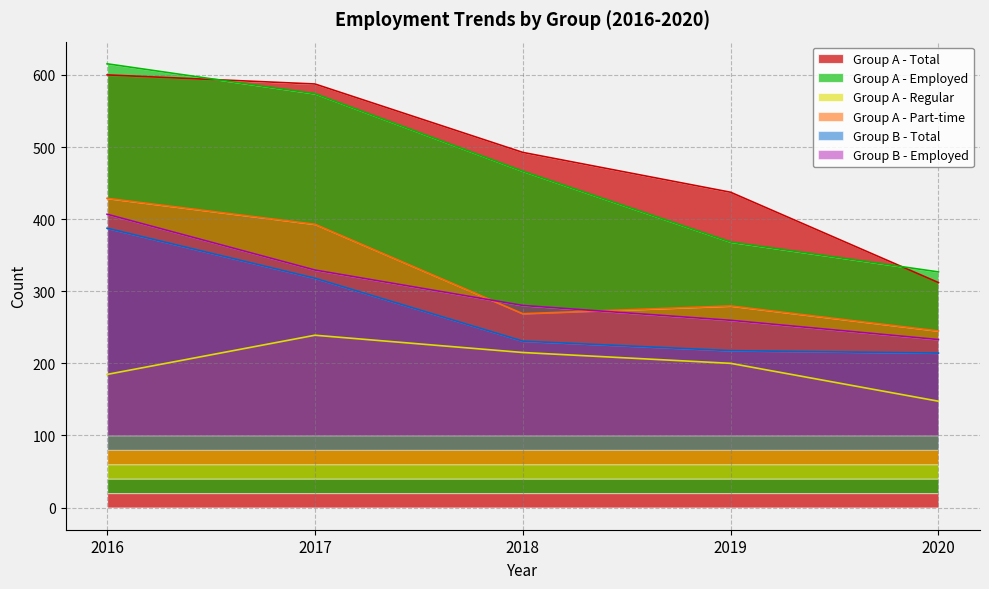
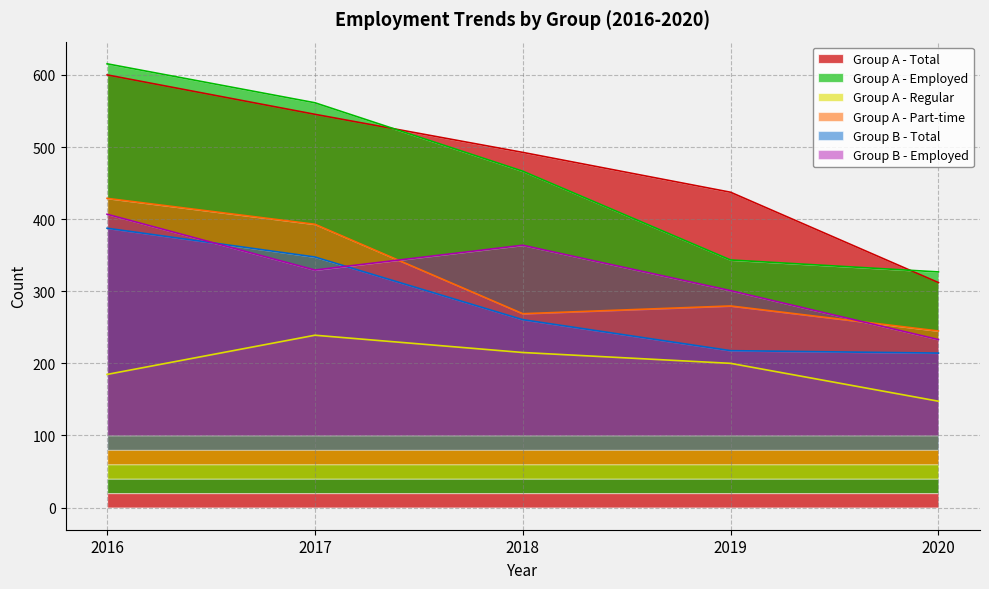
  {
    "Group A - Total": {
      "2016": 600,
-     "2017": 590,
+     "2017": 550,
      "2018": 490,
      "2019": 440,
      "2020": 310
    },
    "Group A - Employed": {
      "2016": 620,
-     "2017": 570,
+     "2017": 560,
      "2018": 470,
-     "2019": 370,
+     "2019": 340,
      "2020": 330
    },
    "Group A - Regular": {
      "2016": 180,
      "2017": 240,
      "2018": 220,
      "2019": 200,
      "2020": 150
    },
    "Group A - Part-time": {
      "2016": 430,
      "2017": 390,
      "2018": 270,
      "2019": 280,
      "2020": 240
    },
    "Group B - Total": {
      "2016": 390,
-     "2017": 320,
-     "2018": 230,
+     "2017": 350,
+     "2018": 260,
      "2019": 220,
      "2020": 210
    },
    "Group B - Employed": {
      "2016": 410,
      "2017": 330,
-     "2018": 280,
-     "2019": 260,
+     "2018": 360,
+     "2019": 300,
      "2020": 230
    }
  }
